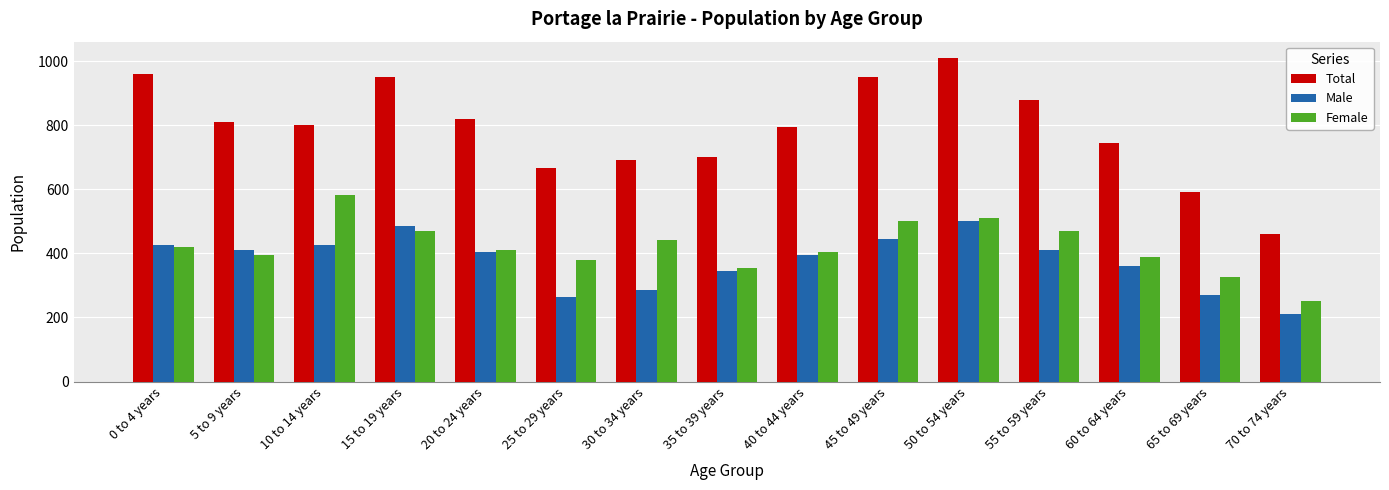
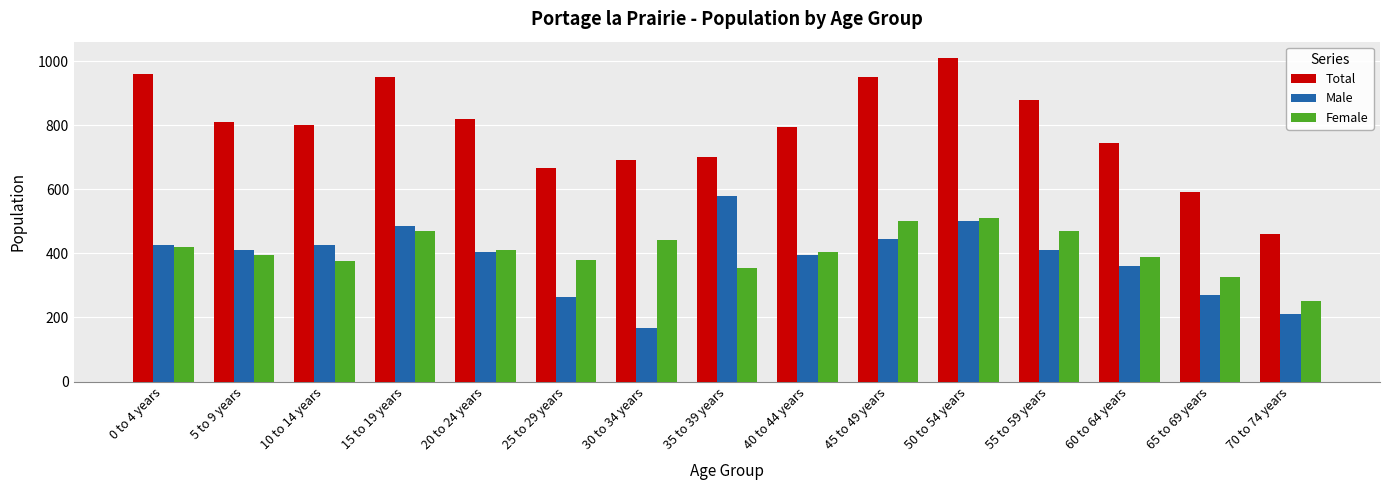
  {
    "Total": {
      "0 to 4 years": 960,
      "5 to 9 years": 810,
      "10 to 14 years": 800,
      "15 to 19 years": 950,
      "20 to 24 years": 820,
      "25 to 29 years": 670,
      "30 to 34 years": 690,
      "35 to 39 years": 700,
      "40 to 44 years": 800,
      "45 to 49 years": 950,
      "50 to 54 years": 1010,
      "55 to 59 years": 880,
      "60 to 64 years": 750,
      "65 to 69 years": 590,
      "70 to 74 years": 460
    },
    "Male": {
      "0 to 4 years": 430,
      "5 to 9 years": 410,
      "10 to 14 years": 430,
      "15 to 19 years": 490,
      "20 to 24 years": 410,
      "25 to 29 years": 260,
-     "30 to 34 years": 290,
-     "35 to 39 years": 350,
+     "30 to 34 years": 170,
+     "35 to 39 years": 580,
      "40 to 44 years": 400,
      "45 to 49 years": 450,
      "50 to 54 years": 500,
      "55 to 59 years": 410,
      "60 to 64 years": 360,
      "65 to 69 years": 270,
      "70 to 74 years": 210
    },
    "Female": {
      "0 to 4 years": 420,
      "5 to 9 years": 400,
-     "10 to 14 years": 580,
+     "10 to 14 years": 380,
      "15 to 19 years": 470,
      "20 to 24 years": 410,
      "25 to 29 years": 380,
      "30 to 34 years": 440,
      "35 to 39 years": 360,
      "40 to 44 years": 410,
      "45 to 49 years": 500,
      "50 to 54 years": 510,
      "55 to 59 years": 470,
      "60 to 64 years": 390,
      "65 to 69 years": 330,
      "70 to 74 years": 250
    }
  }
